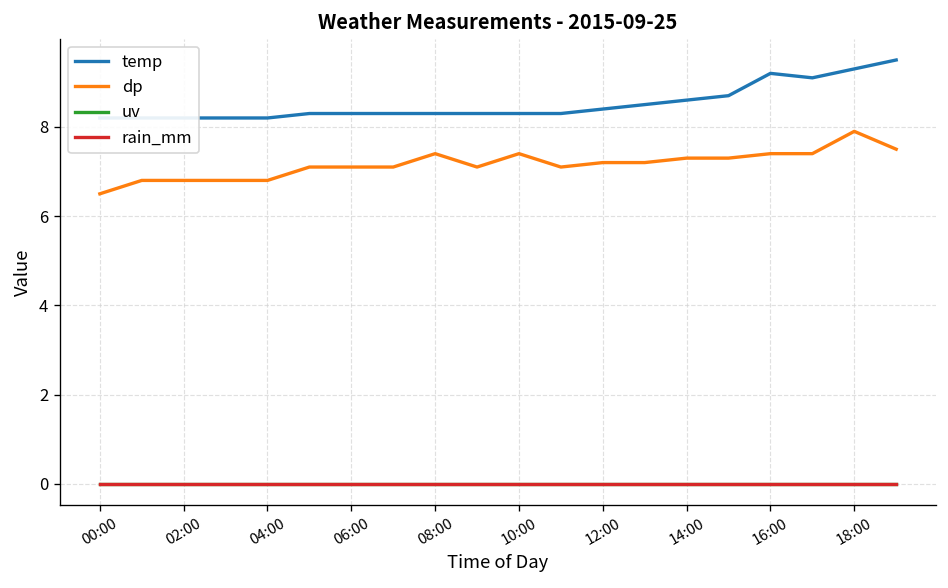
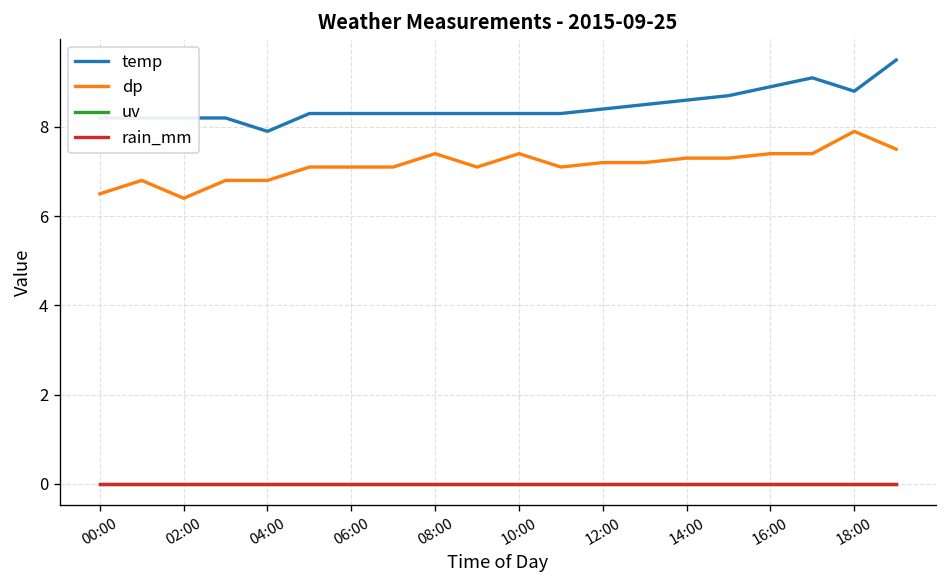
  {
    "temp": {
-     "04:00": 8.2,
+     "04:00": 7.9,
      "06:00": 8.3,
      "08:00": 8.3,
      "10:00": 8.3,
      "12:00": 8.4,
      "14:00": 8.6,
-     "16:00": 9.2,
-     "18:00": 9.3
+     "16:00": 8.9,
+     "18:00": 8.8
    },
    "dp": {
      "00:00": 6.5,
-     "02:00": 6.8,
+     "02:00": 6.4,
      "04:00": 6.8,
      "06:00": 7.1,
      "08:00": 7.4,
      "10:00": 7.4,
      "12:00": 7.2,
      "14:00": 7.3,
      "16:00": 7.4,
      "18:00": 7.9
    },
    "rain_mm": {
      "00:00": 0.0,
      "02:00": 0.0,
      "04:00": 0.0,
      "06:00": 0.0,
      "08:00": 0.0,
      "10:00": 0.0,
      "12:00": 0.0,
      "14:00": 0.0,
      "16:00": 0.0,
      "18:00": 0.0
    }
  }
